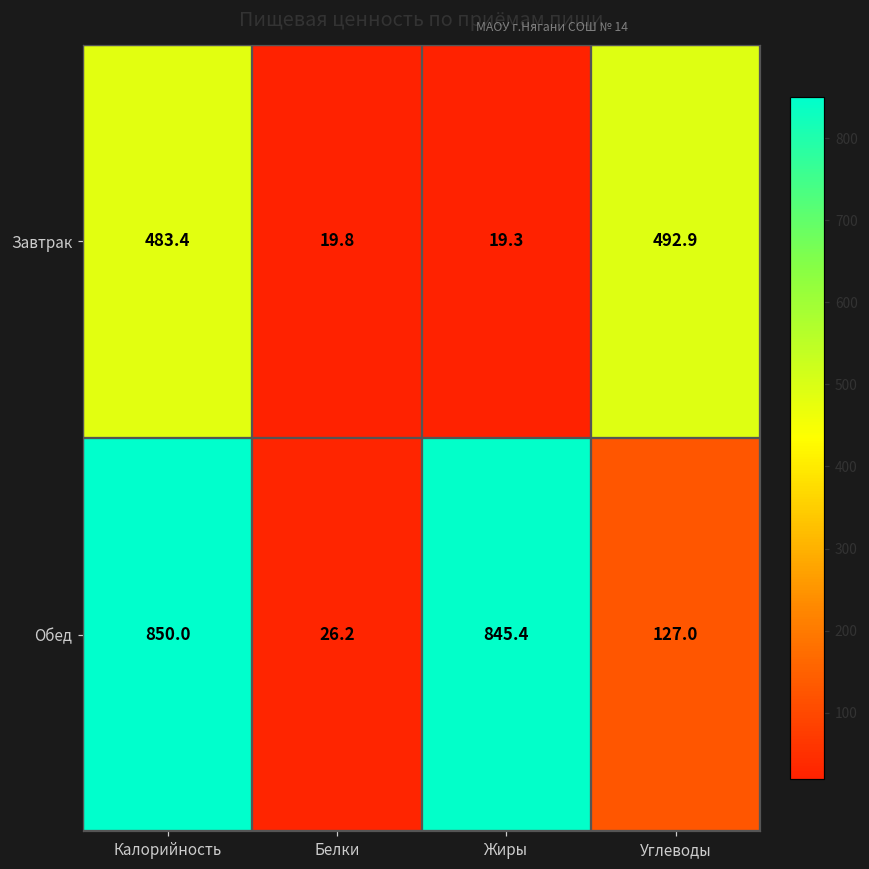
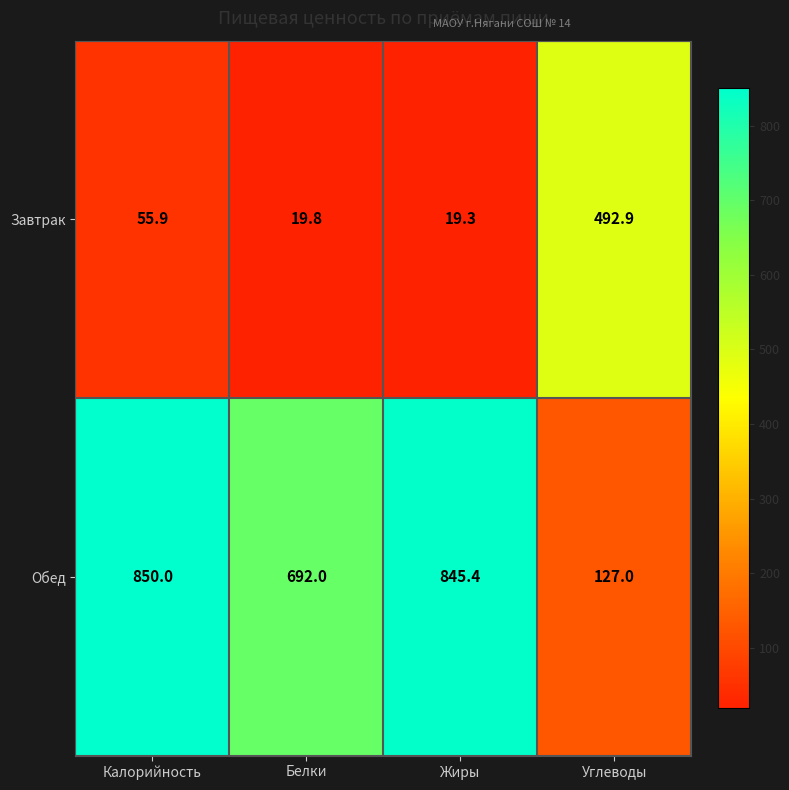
  {
    "Завтрак": {
-     "Калорийность": 483.4,
+     "Калорийность": 55.9,
      "Белки": 19.8,
      "Жиры": 19.3,
      "Углеводы": 492.9
    },
    "Обед": {
      "Калорийность": 850.0,
-     "Белки": 26.2,
+     "Белки": 692.0,
      "Жиры": 845.4,
      "Углеводы": 127.0
    }
  }
